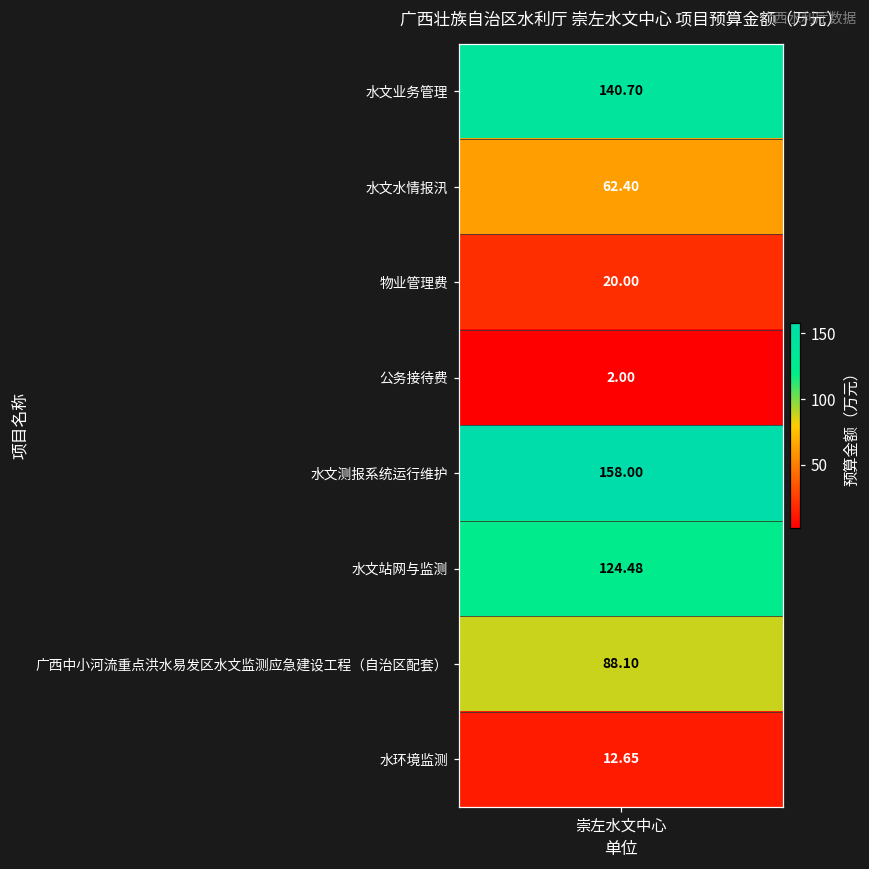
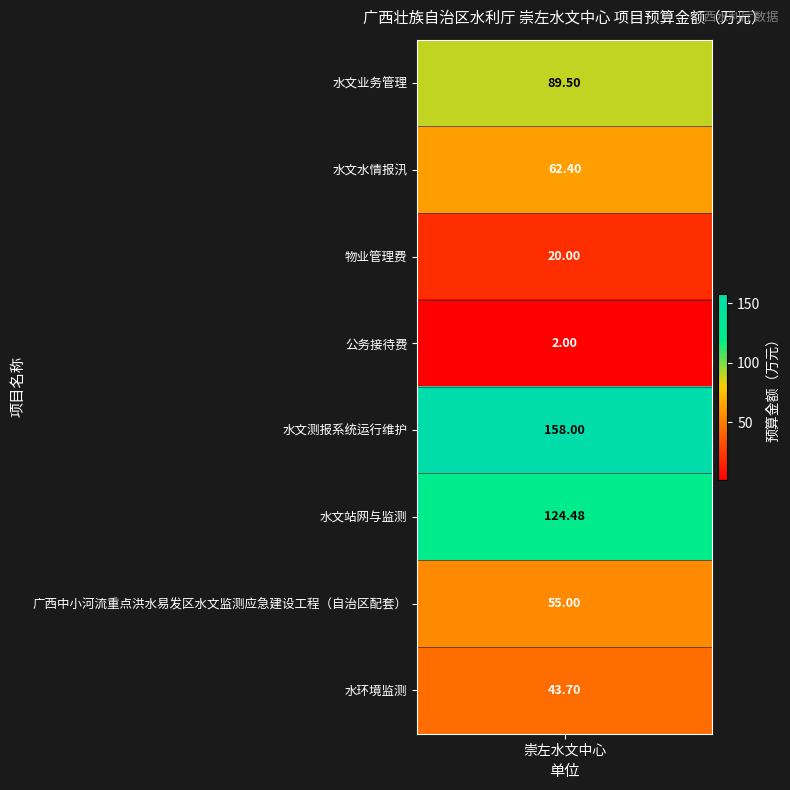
  {
    "水文业务管理": {
-     "崇左水文中心": 140.70
+     "崇左水文中心": 89.50
    },
    "水文水情报汛": {
      "崇左水文中心": 62.40
    },
    "物业管理费": {
      "崇左水文中心": 20.00
    },
    "公务接待费": {
      "崇左水文中心": 2.00
    },
    "水文测报系统运行维护": {
      "崇左水文中心": 158.00
    },
    "水文站网与监测": {
      "崇左水文中心": 124.48
    },
    "广西中小河流重点洪水易发区水文监测应急建设工程（自治区配套）": {
-     "崇左水文中心": 88.10
+     "崇左水文中心": 55.00
    },
    "水环境监测": {
-     "崇左水文中心": 12.65
+     "崇左水文中心": 43.70
    }
  }
